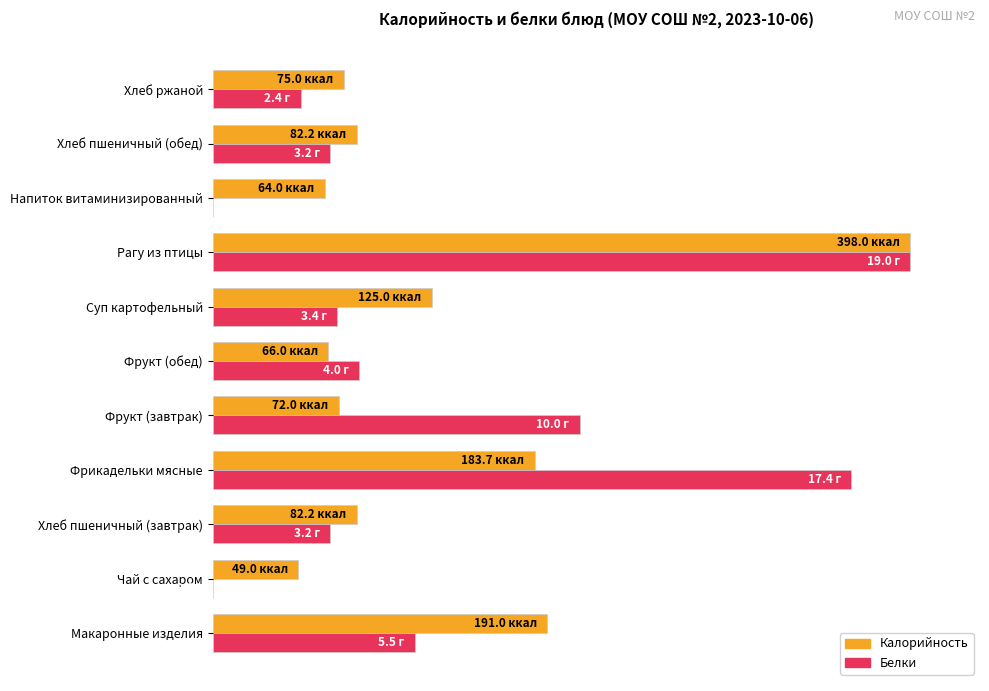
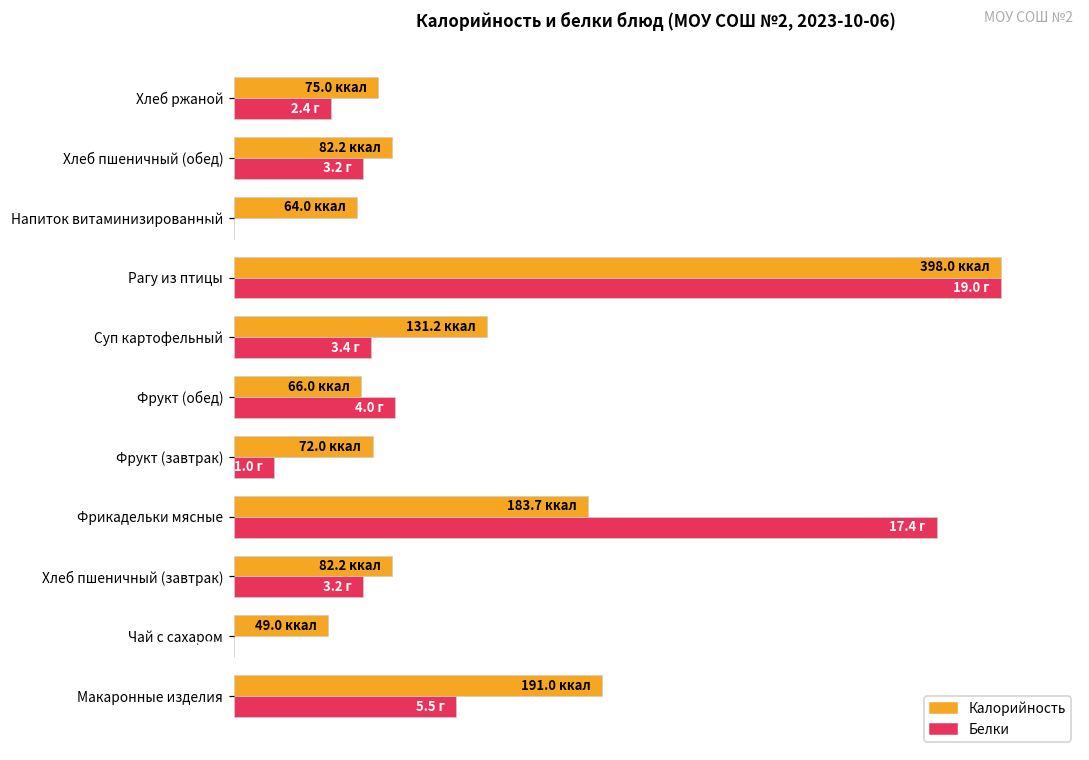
  {
    "Калорийность": {
-     "Суп картофельный": 125.0
+     "Суп картофельный": 131.2
    },
    "Белки": {
-     "Фрукт (завтрак)": 10.0
+     "Фрукт (завтрак)": 1.0
    }
  }
